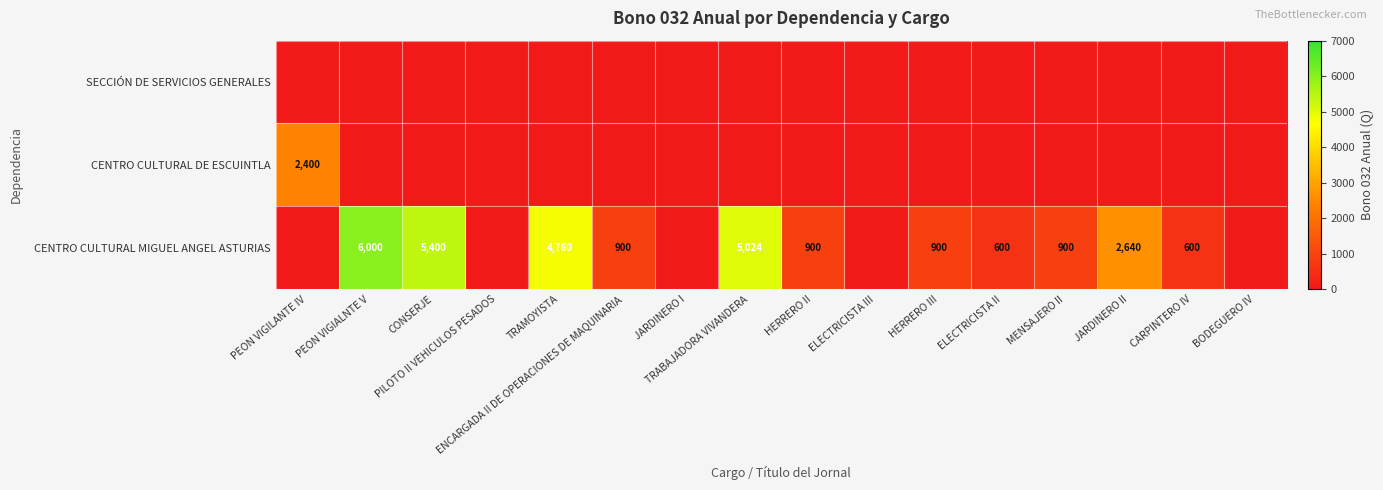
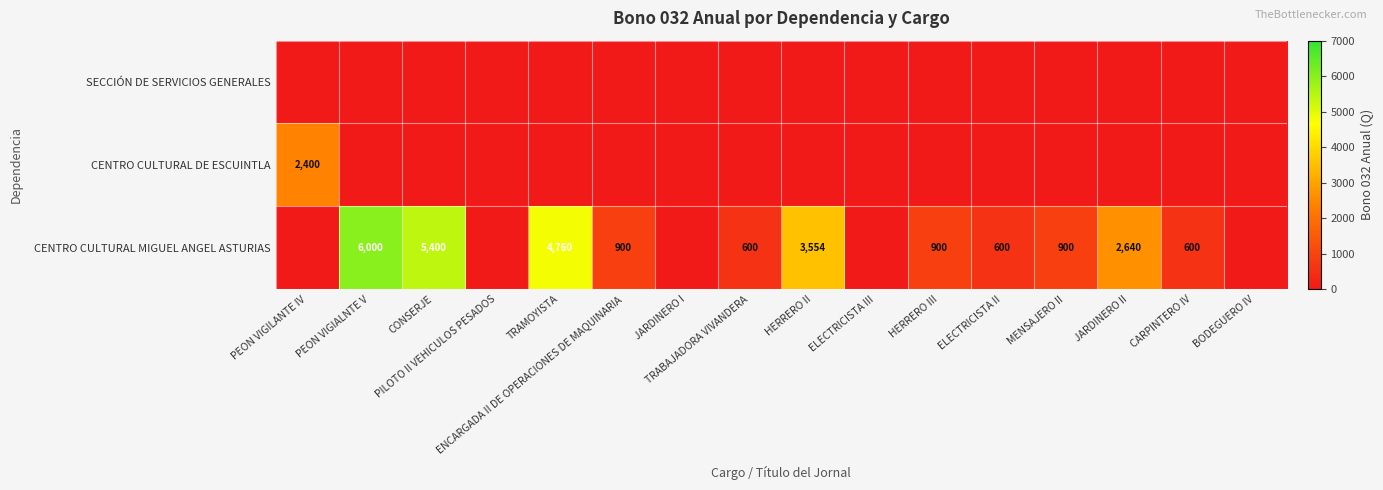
  {
    "CENTRO CULTURAL DE ESCUINTLA": {
      "PEON VIGILANTE IV": "2,400"
    },
    "CENTRO CULTURAL MIGUEL ANGEL ASTURIAS": {
      "PEON VIGIALNTE V": "6,000",
      "CONSERJE": "5,400",
      "TRAMOYISTA": "4,760",
      "ENCARGADA II DE OPERACIONES DE MAQUINARIA": "900",
-     "TRABAJADORA VIVANDERA": "5,024",
-     "HERRERO II": "900",
+     "TRABAJADORA VIVANDERA": "600",
+     "HERRERO II": "3,554",
      "HERRERO III": "900",
      "ELECTRICISTA II": "600",
      "MENSAJERO II": "900",
      "JARDINERO II": "2,640",
      "CARPINTERO IV": "600"
    }
  }
